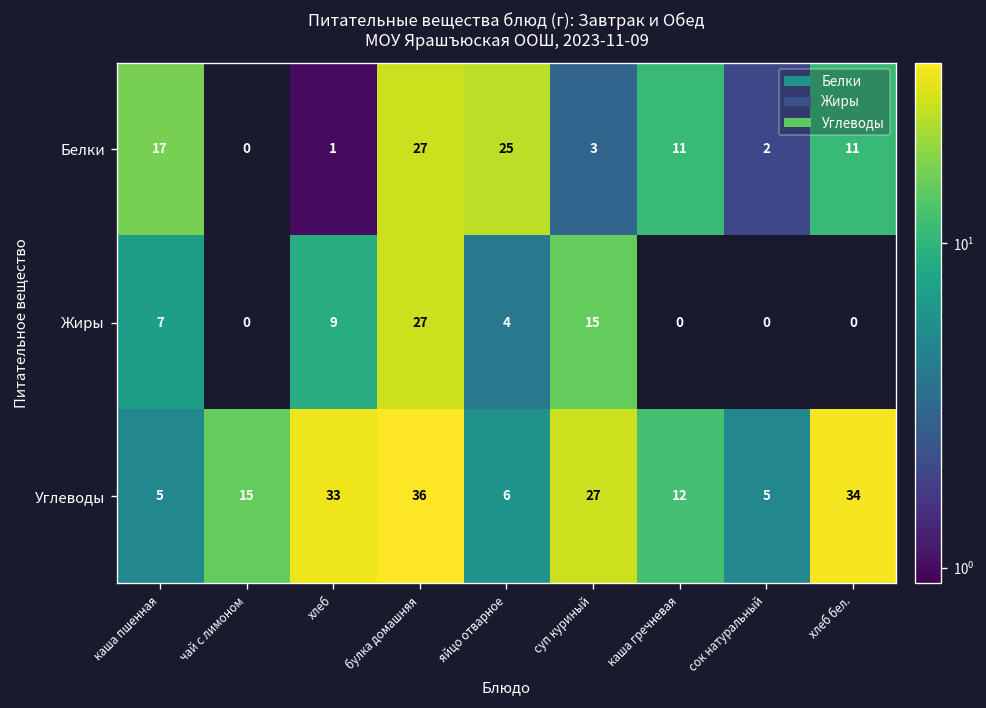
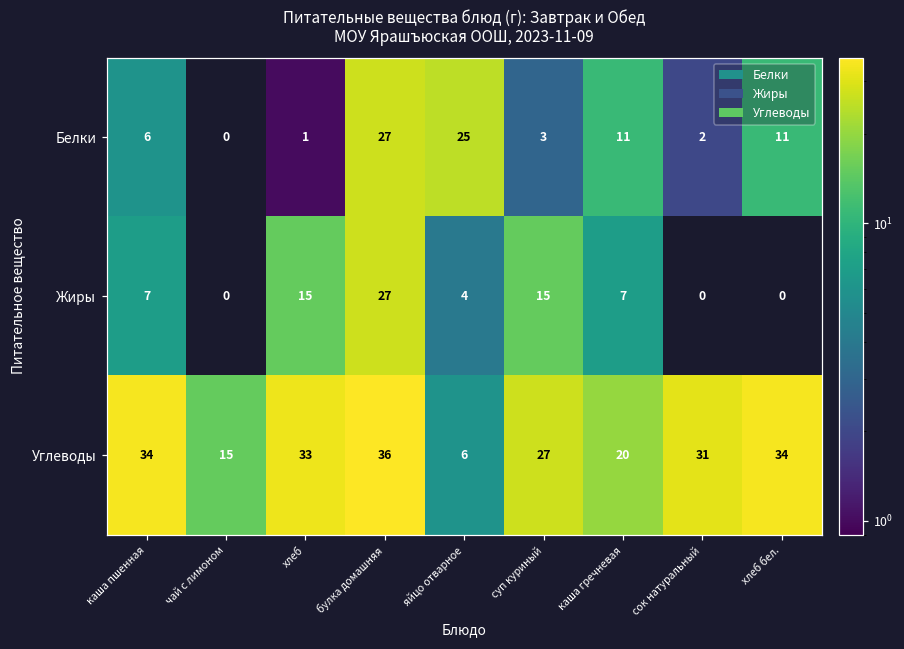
  {
    "Белки": {
-     "каша пшенная": 17,
+     "каша пшенная": 6,
      "чай с лимоном": 0,
      "хлеб": 1,
      "булка домашняя": 27,
      "яйцо отварное": 25,
      "суп куриный": 3,
      "каша гречневая": 11,
      "сок натуральный": 2,
      "хлеб бел.": 11
    },
    "Жиры": {
      "каша пшенная": 7,
      "чай с лимоном": 0,
-     "хлеб": 9,
+     "хлеб": 15,
      "булка домашняя": 27,
      "яйцо отварное": 4,
      "суп куриный": 15,
-     "каша гречневая": 0,
+     "каша гречневая": 7,
      "сок натуральный": 0,
      "хлеб бел.": 0
    },
    "Углеводы": {
-     "каша пшенная": 5,
+     "каша пшенная": 34,
      "чай с лимоном": 15,
      "хлеб": 33,
      "булка домашняя": 36,
      "яйцо отварное": 6,
      "суп куриный": 27,
-     "каша гречневая": 12,
-     "сок натуральный": 5,
+     "каша гречневая": 20,
+     "сок натуральный": 31,
      "хлеб бел.": 34
    }
  }
